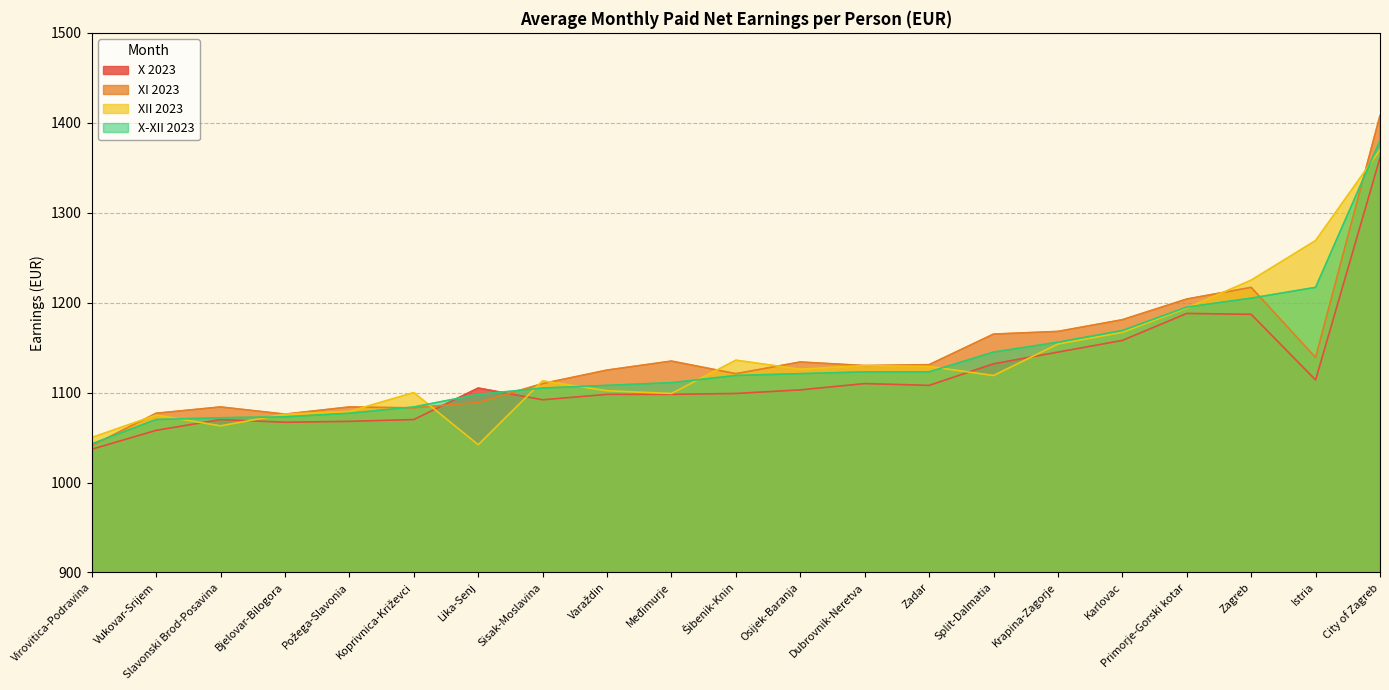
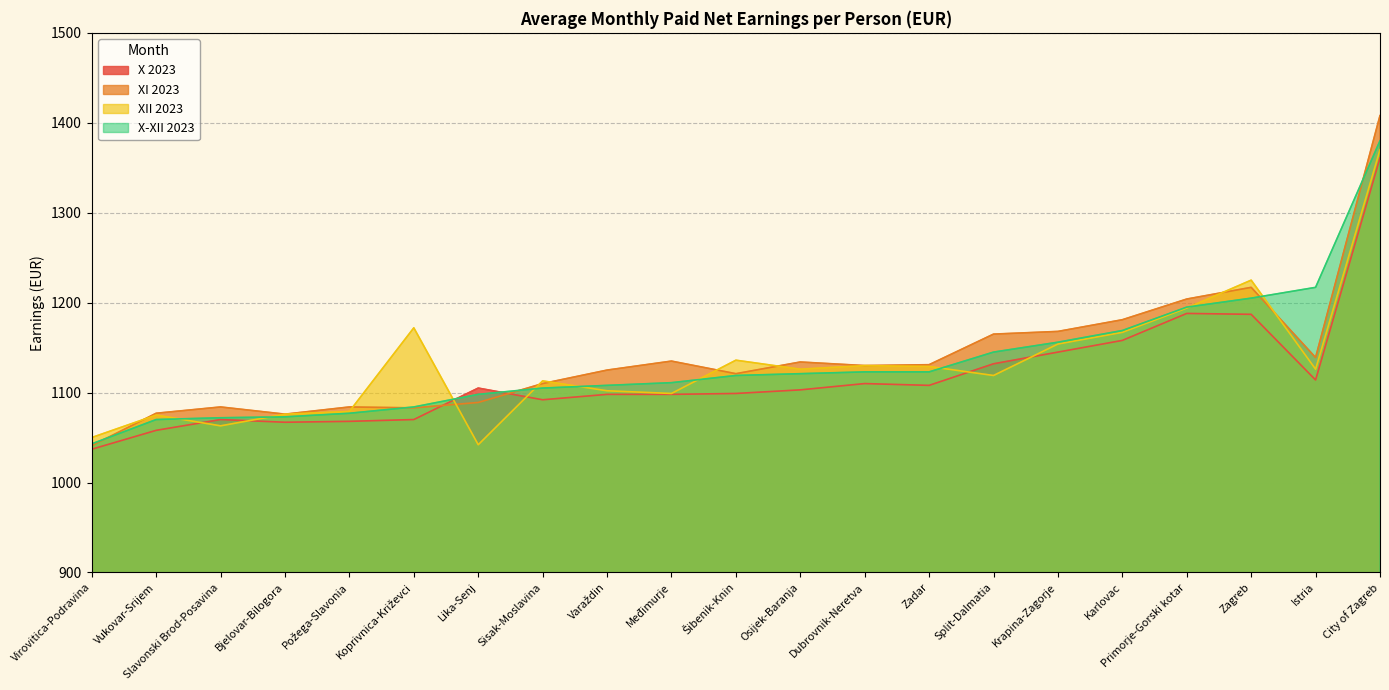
  {
    "XII 2023": {
      "Virovitica-Podravina": 1050,
      "Slavonski Brod-Posavina": 1060,
-     "Koprivnica-Križevci": 1100,
+     "Koprivnica-Križevci": 1170,
      "Lika-Senj": 1040,
      "Sisak-Moslavina": 1110,
      "Varaždin": 1100,
      "Šibenik-Knin": 1140,
      "Osijek-Baranja": 1130,
      "Split-Dalmatia": 1120,
      "Zagreb": 1230,
-     "Istria": 1270,
+     "Istria": 1130,
      "City of Zagreb": 1370
    },
    "X-XII 2023": {
      "Vukovar-Srijem": 1070,
      "Bjelovar-Bilogora": 1070,
      "Lika-Senj": 1100,
      "Sisak-Moslavina": 1110,
      "Varaždin": 1110,
      "Međimurje": 1110,
      "Osijek-Baranja": 1120,
      "Dubrovnik-Neretva": 1120,
      "Zadar": 1120,
      "Split-Dalmatia": 1150,
      "Zagreb": 1210,
      "Istria": 1220,
      "City of Zagreb": 1380
    }
  }
